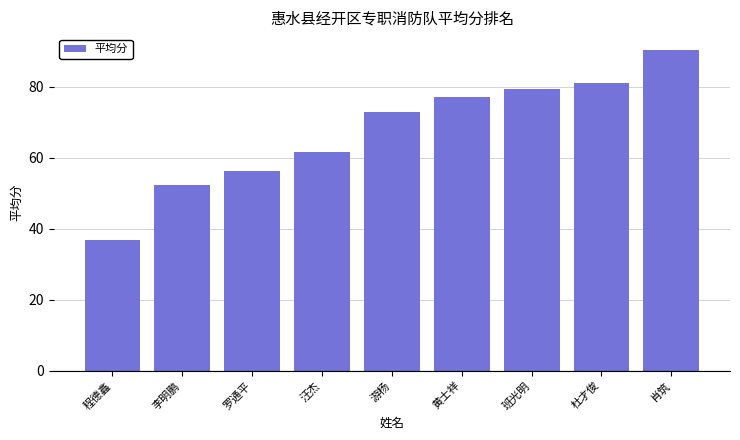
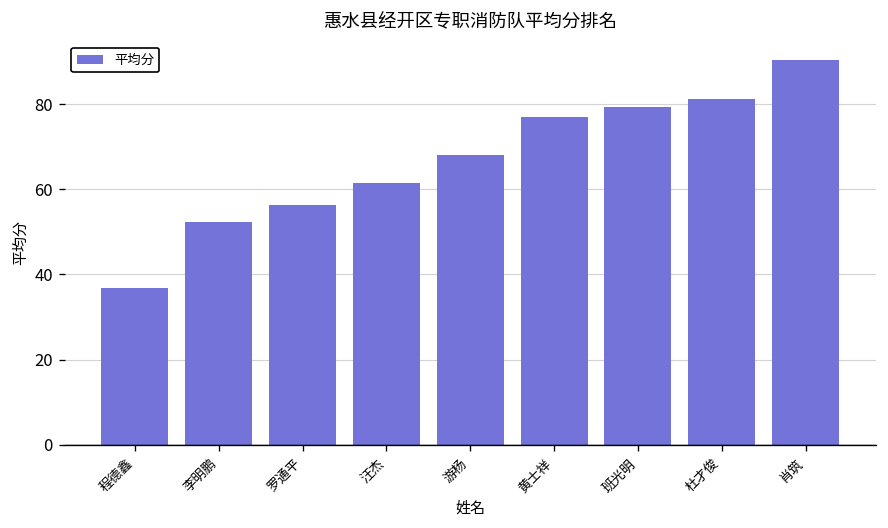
  {
    "程德鑫": 37,
    "李明鹏": 52,
    "罗通平": 56,
    "汪杰": 62,
-   "游杨": 73,
+   "游杨": 68,
    "黄士祥": 77,
    "班光明": 79,
    "杜才俊": 81,
    "肖筑": 90
  }
